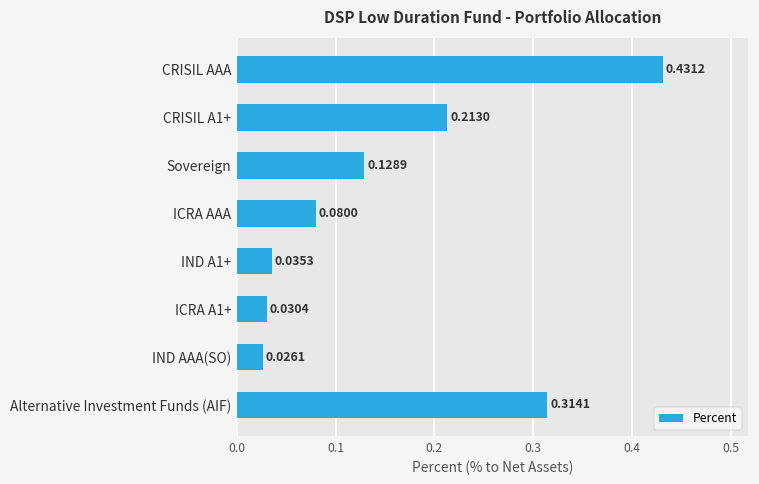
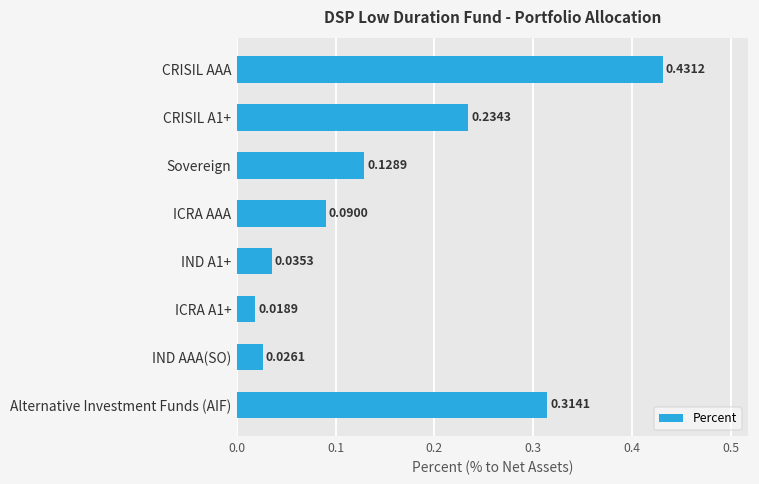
  {
    "CRISIL AAA": 0.4312,
-   "CRISIL A1+": 0.2130,
+   "CRISIL A1+": 0.2343,
    "Sovereign": 0.1289,
-   "ICRA AAA": 0.0800,
+   "ICRA AAA": 0.0900,
    "IND A1+": 0.0353,
-   "ICRA A1+": 0.0304,
+   "ICRA A1+": 0.0189,
    "IND AAA(SO)": 0.0261,
    "Alternative Investment Funds (AIF)": 0.3141
  }
